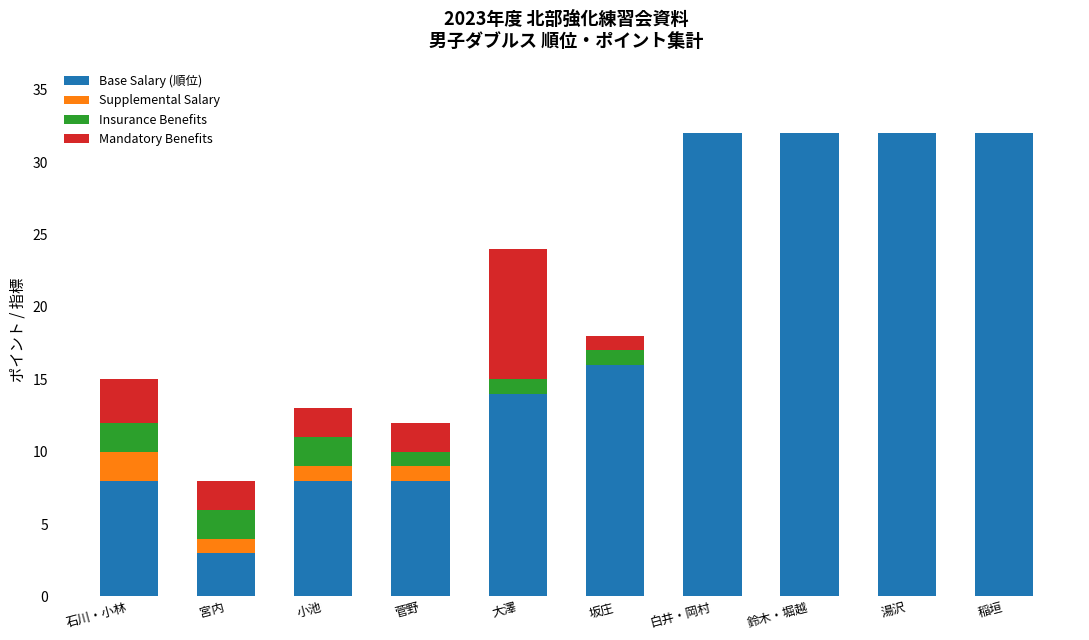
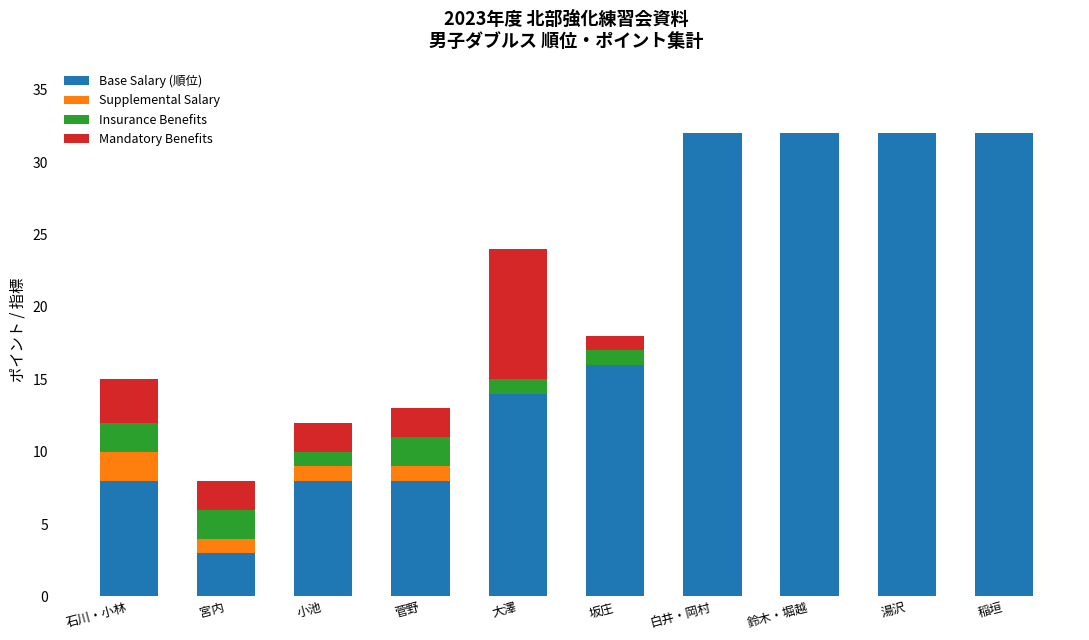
  {
    "Base Salary (順位)": {
      "石川・小林": 8,
      "宮内": 3,
      "小池": 8,
      "菅野": 8,
      "大澤": 14,
      "坂庄": 16,
      "白井・岡村": 32,
      "鈴木・堀越": 32,
      "湯沢": 32,
      "稲垣": 32
    },
    "Supplemental Salary": {
      "石川・小林": 2,
      "宮内": 1,
      "小池": 1,
      "菅野": 1,
      "大澤": 0,
      "坂庄": 0,
      "白井・岡村": 0,
      "鈴木・堀越": 0,
      "湯沢": 0,
      "稲垣": 0
    },
    "Insurance Benefits": {
      "石川・小林": 2,
      "宮内": 2,
-     "小池": 2,
-     "菅野": 1,
+     "小池": 1,
+     "菅野": 2,
      "大澤": 1,
      "坂庄": 1,
      "白井・岡村": 0,
      "鈴木・堀越": 0,
      "湯沢": 0,
      "稲垣": 0
    },
    "Mandatory Benefits": {
      "石川・小林": 3,
      "宮内": 2,
      "小池": 2,
      "菅野": 2,
      "大澤": 9,
      "坂庄": 1,
      "白井・岡村": 0,
      "鈴木・堀越": 0,
      "湯沢": 0,
      "稲垣": 0
    }
  }
